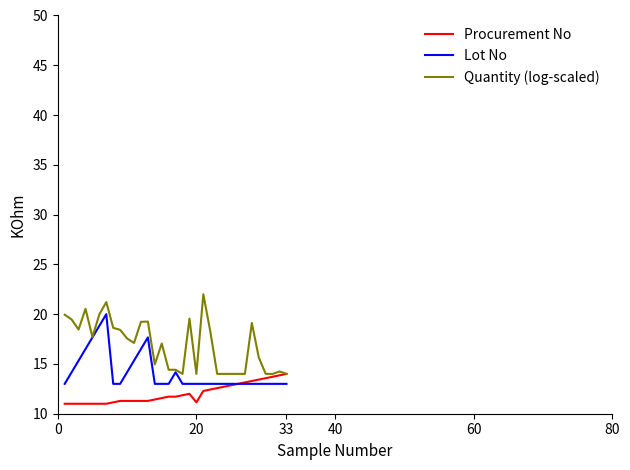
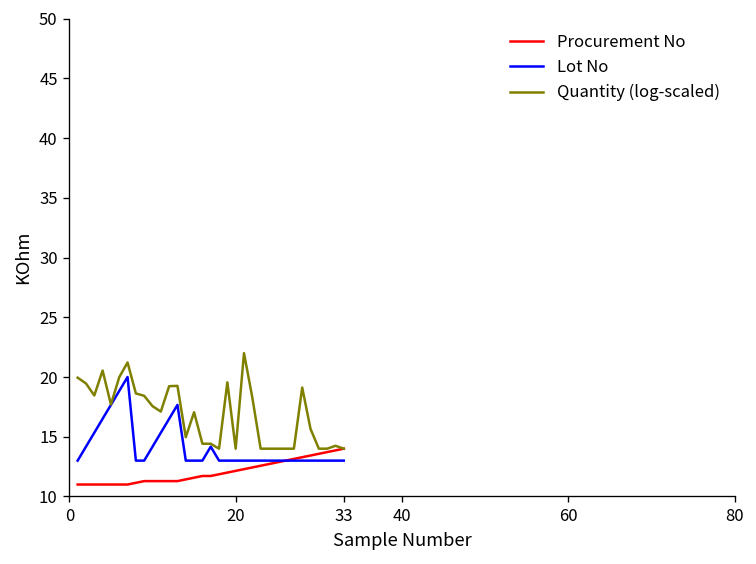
  {
    "Procurement No": {
-     "20": 11
+     "20": 12
    },
    "Lot No": {
      "20": 13,
      "33": 13
    },
    "Quantity (log-scaled)": {
      "20": 14
    }
  }
